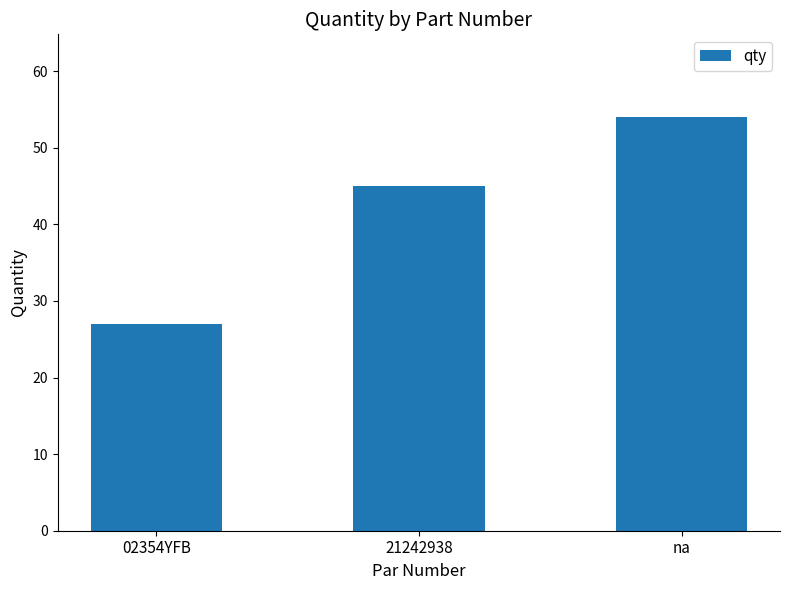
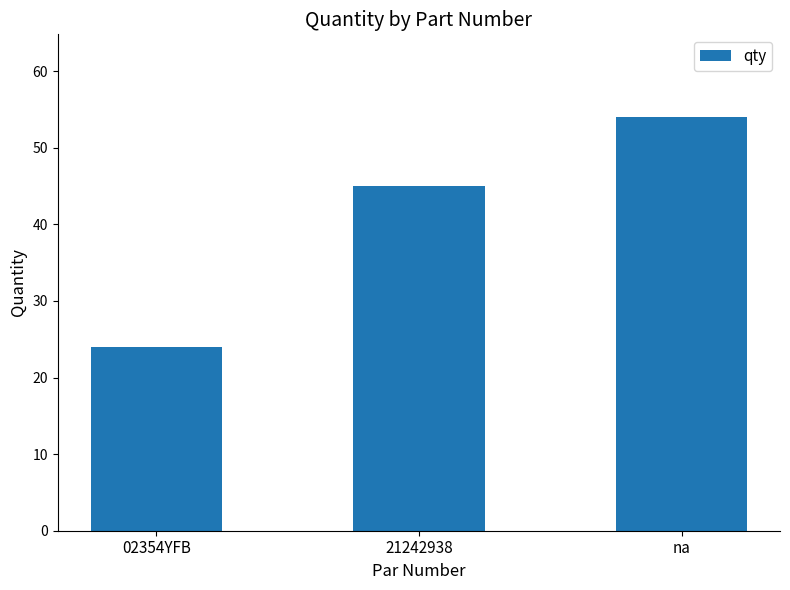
  {
-   "02354YFB": 27,
+   "02354YFB": 24,
    "21242938": 45,
    "na": 54
  }
